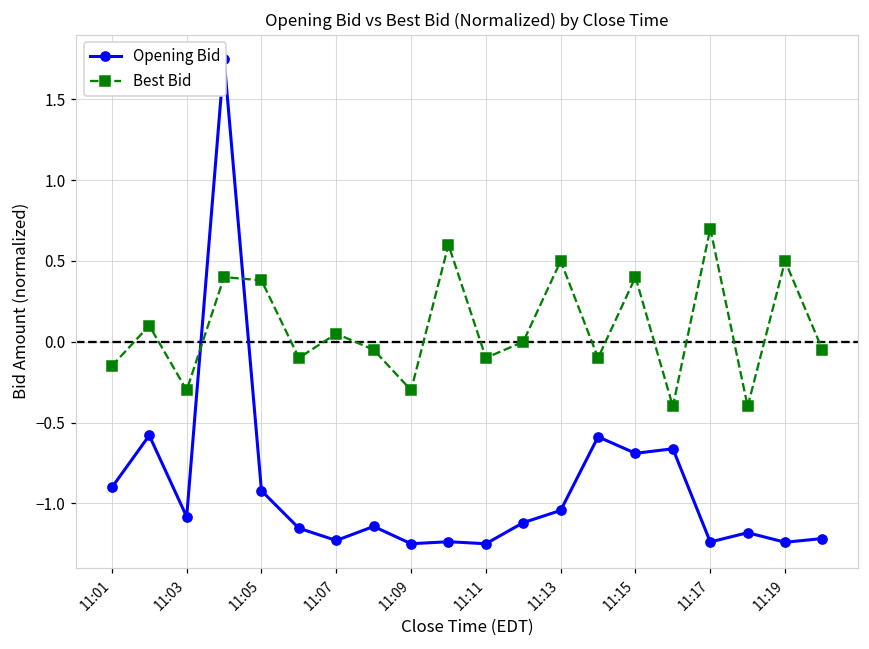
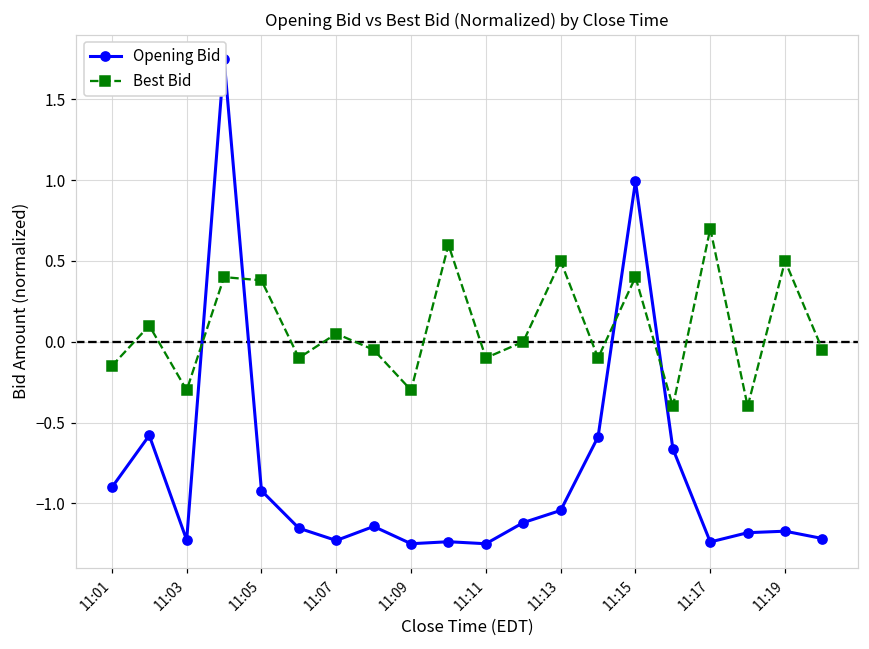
  {
    "Opening Bid": {
      "11:01": -0.90,
-     "11:03": -1.08,
+     "11:03": -1.23,
      "11:05": -0.92,
      "11:07": -1.23,
      "11:09": -1.25,
      "11:11": -1.25,
      "11:13": -1.04,
-     "11:15": -0.69,
+     "11:15": 0.99,
      "11:17": -1.24,
-     "11:19": -1.24
+     "11:19": -1.17
    },
    "Best Bid": {
      "11:01": -0.15,
      "11:03": -0.30,
      "11:05": 0.38,
      "11:07": 0.05,
      "11:09": -0.30,
      "11:11": -0.10,
      "11:13": 0.50,
      "11:15": 0.40,
      "11:17": 0.70,
      "11:19": 0.50
    }
  }
